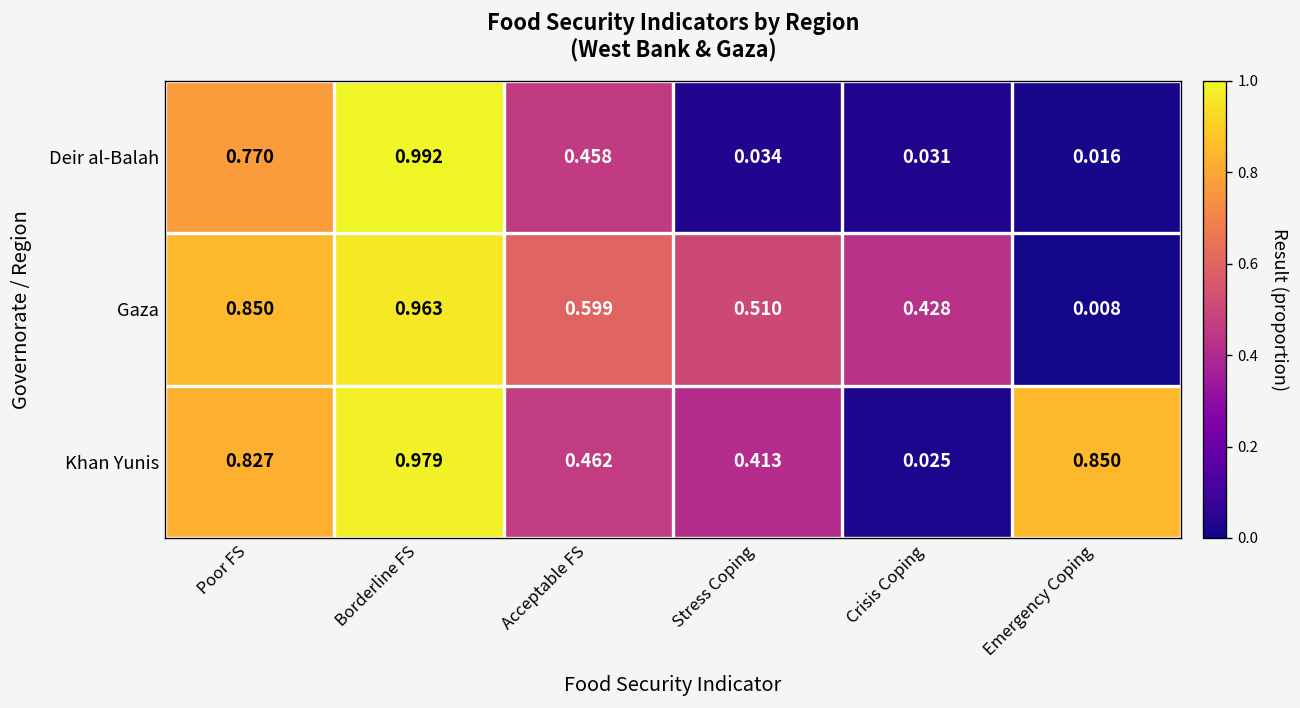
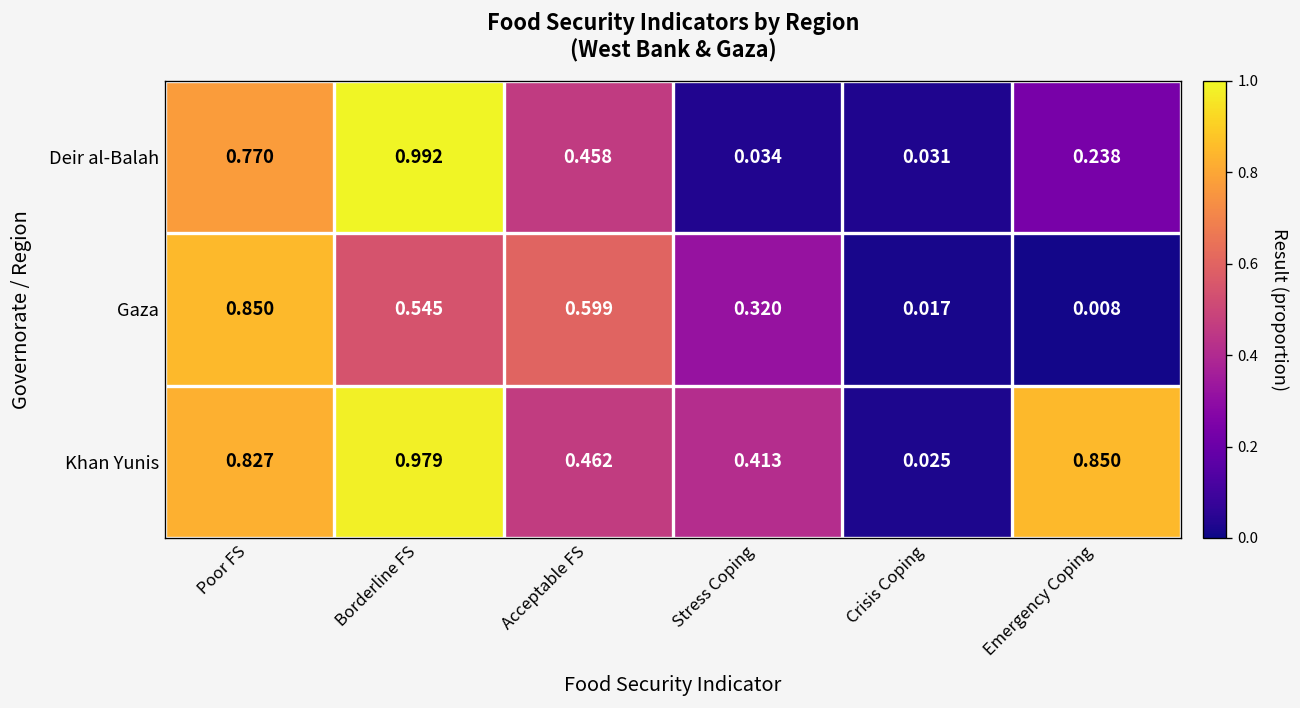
  {
    "Deir al-Balah": {
      "Poor FS": 0.770,
      "Borderline FS": 0.992,
      "Acceptable FS": 0.458,
      "Stress Coping": 0.034,
      "Crisis Coping": 0.031,
-     "Emergency Coping": 0.016
+     "Emergency Coping": 0.238
    },
    "Gaza": {
      "Poor FS": 0.850,
-     "Borderline FS": 0.963,
+     "Borderline FS": 0.545,
      "Acceptable FS": 0.599,
-     "Stress Coping": 0.510,
-     "Crisis Coping": 0.428,
+     "Stress Coping": 0.320,
+     "Crisis Coping": 0.017,
      "Emergency Coping": 0.008
    },
    "Khan Yunis": {
      "Poor FS": 0.827,
      "Borderline FS": 0.979,
      "Acceptable FS": 0.462,
      "Stress Coping": 0.413,
      "Crisis Coping": 0.025,
      "Emergency Coping": 0.850
    }
  }
